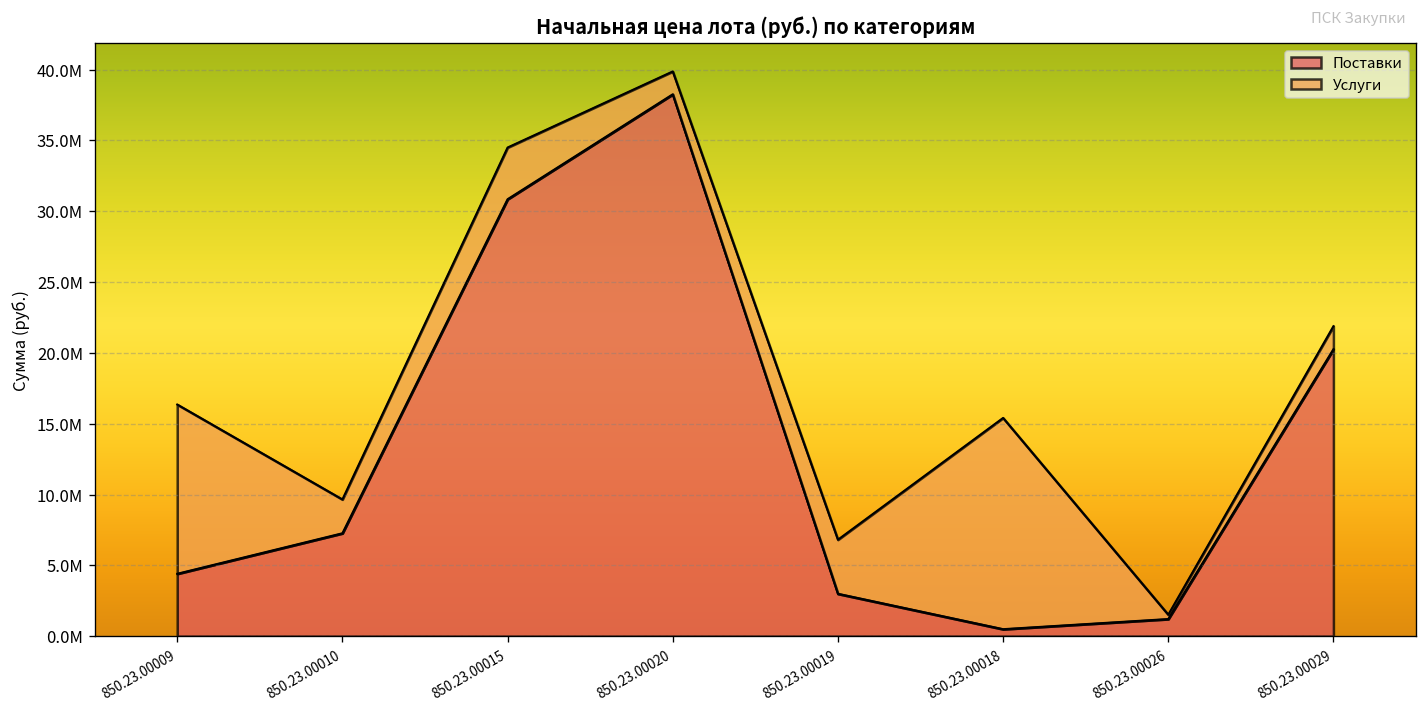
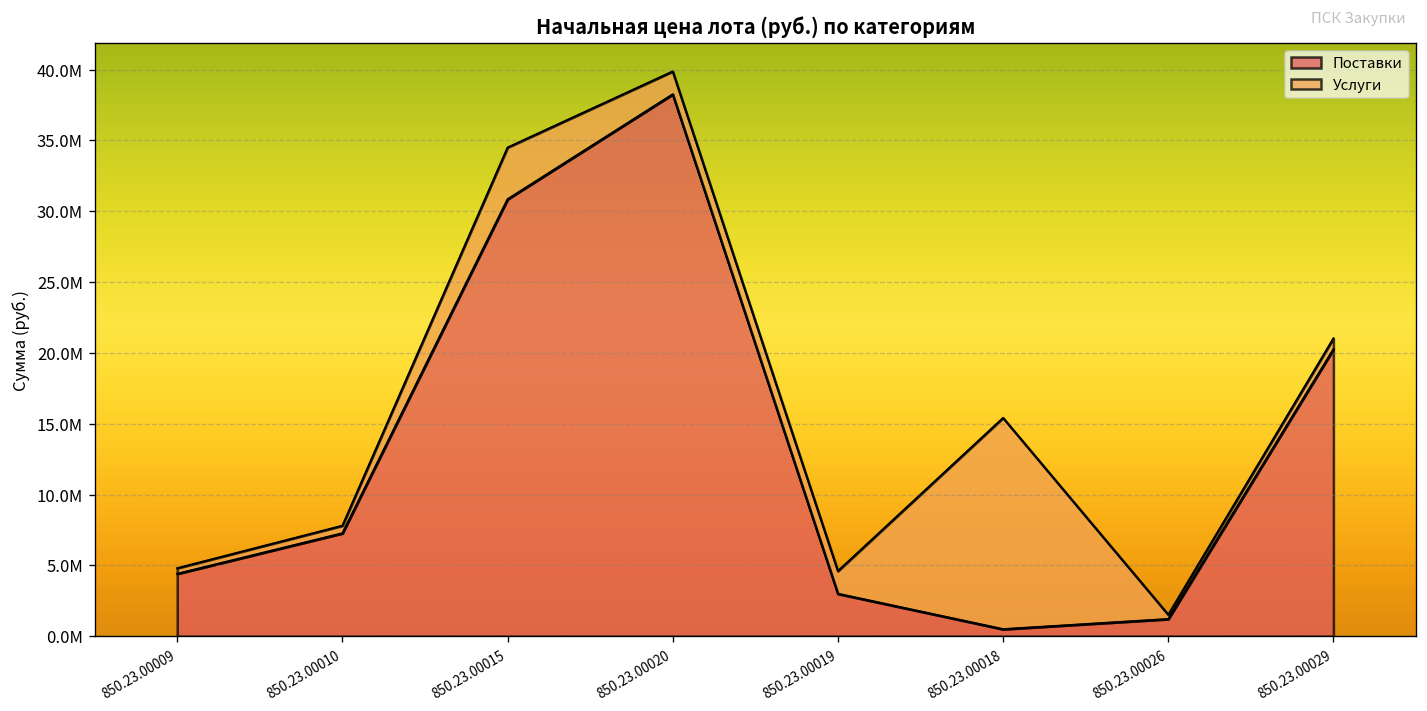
  {
    "Поставки": {
      "850.23.00009": 4400000,
      "850.23.00010": 7300000,
      "850.23.00015": 30800000,
      "850.23.00020": 38300000,
      "850.23.00019": 3000000,
      "850.23.00018": 500000,
      "850.23.00026": 1200000,
      "850.23.00029": 20300000
    },
    "Услуги": {
-     "850.23.00009": 11900000,
-     "850.23.00010": 2400000,
+     "850.23.00009": 400000,
+     "850.23.00010": 500000,
      "850.23.00015": 3600000,
      "850.23.00020": 1600000,
-     "850.23.00019": 3800000,
+     "850.23.00019": 1600000,
      "850.23.00018": 14900000,
      "850.23.00026": 300000,
-     "850.23.00029": 1600000
+     "850.23.00029": 800000
    }
  }
